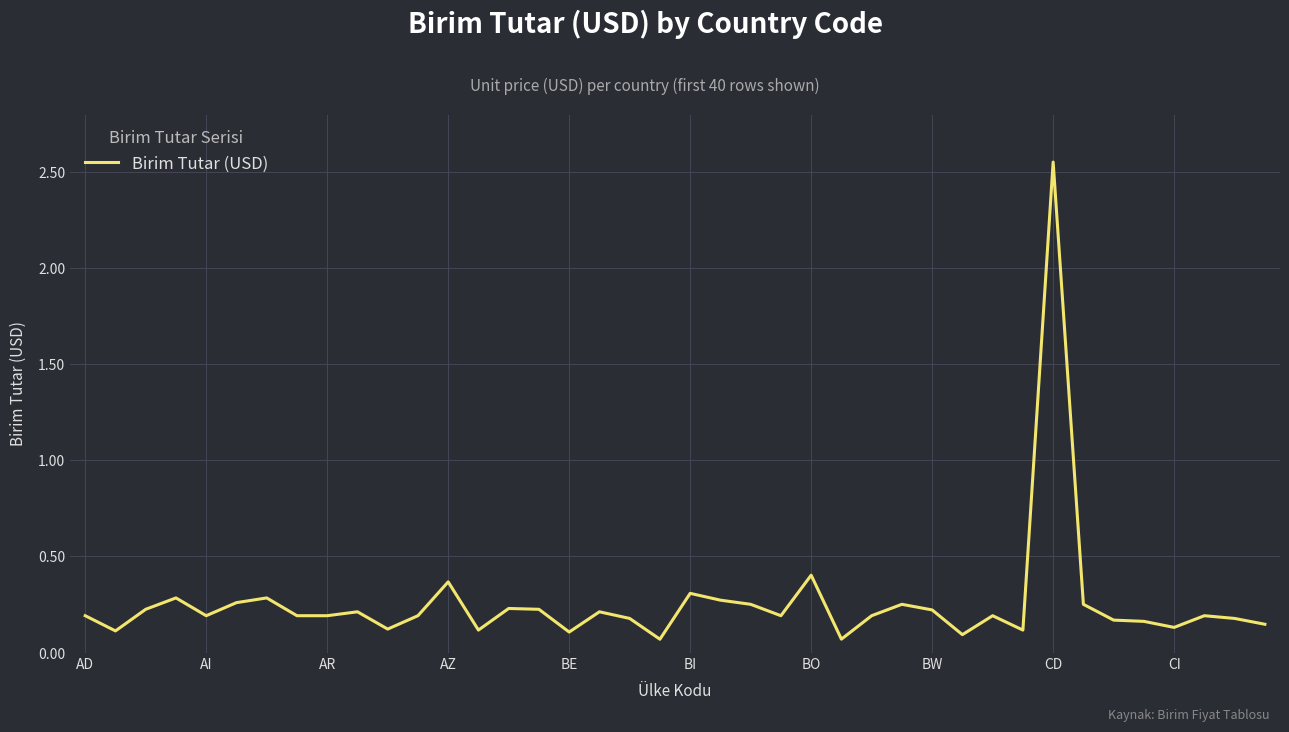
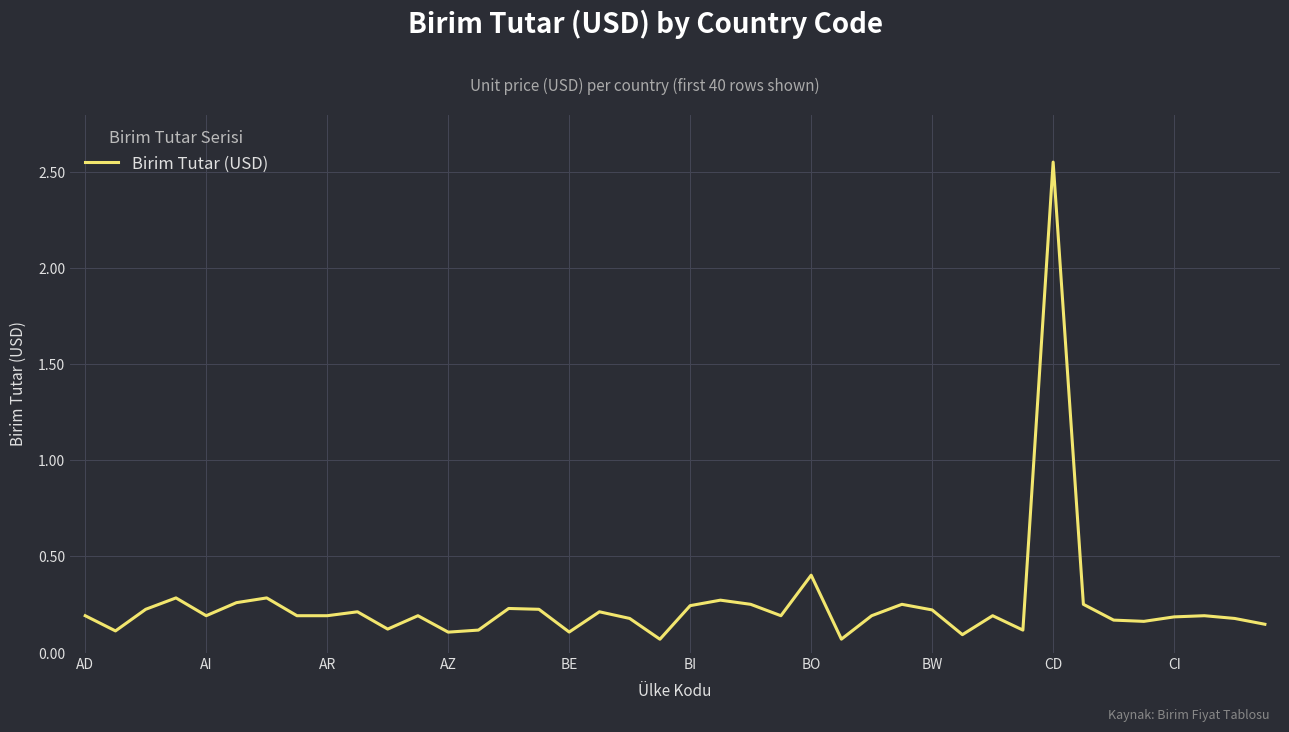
  {
    "AD": 0.19,
    "AI": 0.19,
    "AR": 0.19,
-   "AZ": 0.37,
+   "AZ": 0.11,
    "BE": 0.11,
-   "BI": 0.31,
+   "BI": 0.24,
    "BO": 0.40,
    "BW": 0.22,
    "CD": 2.55,
-   "CI": 0.13
+   "CI": 0.19
  }
